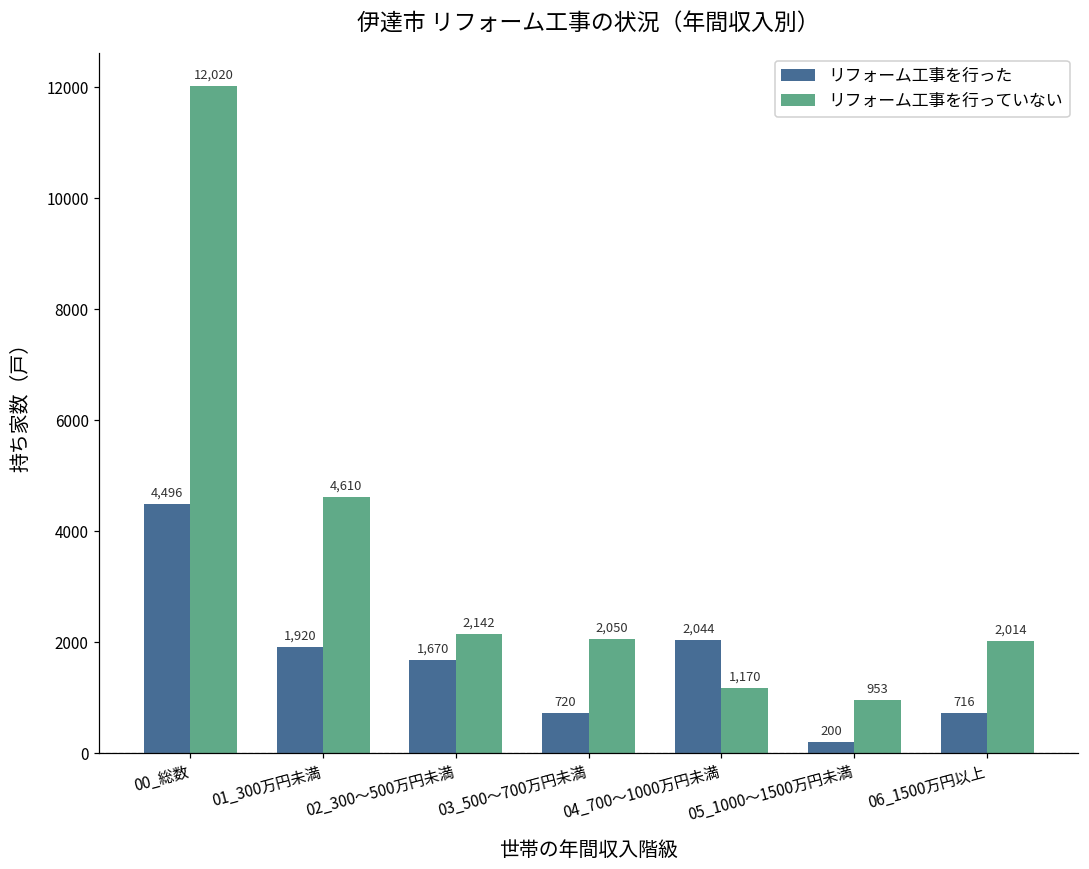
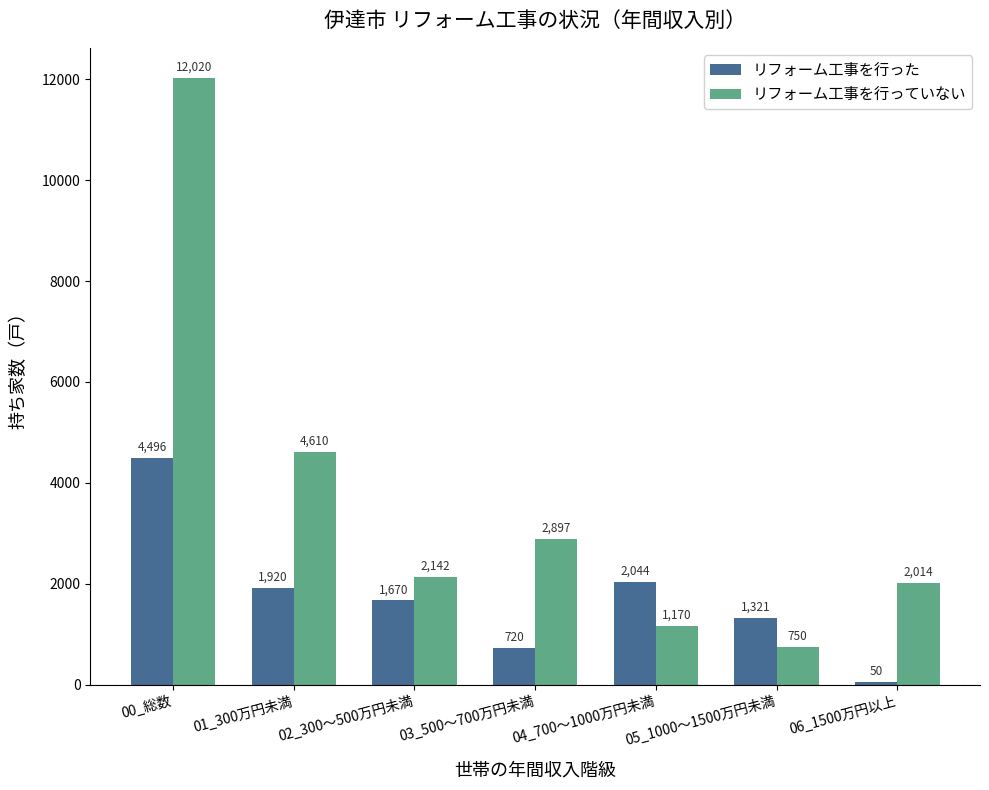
  {
    "リフォーム工事を行った": {
      "00_総数": "4,496",
      "01_300万円未満": "1,920",
      "02_300～500万円未満": "1,670",
      "03_500～700万円未満": "720",
      "04_700～1000万円未満": "2,044",
-     "05_1000～1500万円未満": "200",
-     "06_1500万円以上": "716"
+     "05_1000～1500万円未満": "1,321",
+     "06_1500万円以上": "50"
    },
    "リフォーム工事を行っていない": {
      "00_総数": "12,020",
      "01_300万円未満": "4,610",
      "02_300～500万円未満": "2,142",
-     "03_500～700万円未満": "2,050",
+     "03_500～700万円未満": "2,897",
      "04_700～1000万円未満": "1,170",
-     "05_1000～1500万円未満": "953",
+     "05_1000～1500万円未満": "750",
      "06_1500万円以上": "2,014"
    }
  }
